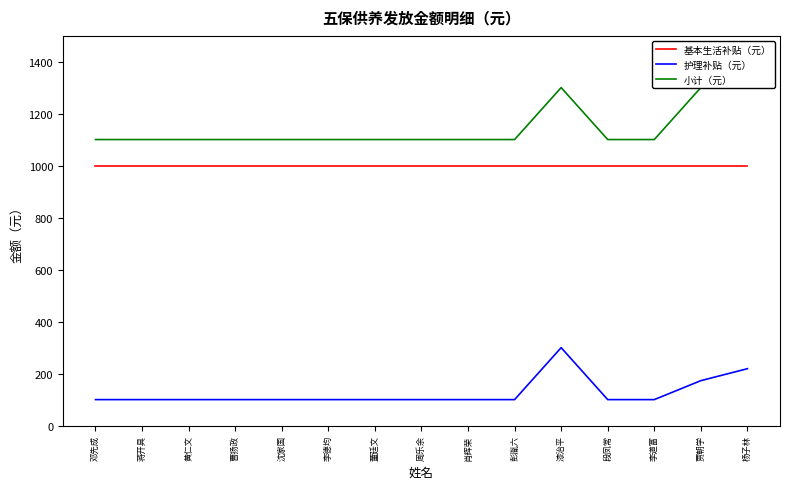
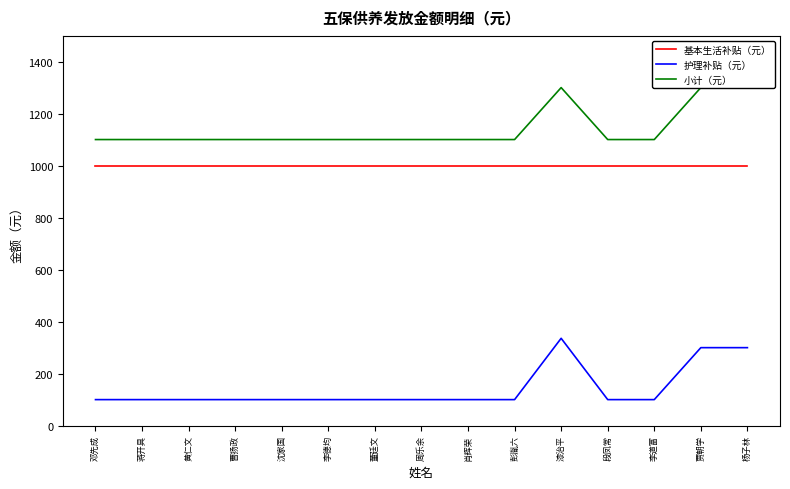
  {
    "基本生活补贴（元）": {
      "邓先成": 1000,
      "蒋开具": 1000,
      "黄仁文": 1000,
      "曹扬政": 1000,
      "沈家国": 1000,
      "李德均": 1000,
      "董廷文": 1000,
      "周乐余": 1000,
      "肖辉荣": 1000,
      "彭胤六": 1000,
      "漆治平": 1000,
      "段凤常": 1000,
      "李道富": 1000,
      "贾朝学": 1000,
      "杨子林": 1000
    },
    "护理补贴（元）": {
      "邓先成": 100,
      "蒋开具": 100,
      "黄仁文": 100,
      "曹扬政": 100,
      "沈家国": 100,
      "李德均": 100,
      "董廷文": 100,
      "周乐余": 100,
      "肖辉荣": 100,
      "彭胤六": 100,
-     "漆治平": 300,
+     "漆治平": 340,
      "段凤常": 100,
      "李道富": 100,
-     "贾朝学": 170,
-     "杨子林": 220
+     "贾朝学": 300,
+     "杨子林": 300
    },
    "小计（元）": {
      "邓先成": 1100,
      "蒋开具": 1100,
      "黄仁文": 1100,
      "曹扬政": 1100,
      "沈家国": 1100,
      "李德均": 1100,
      "董廷文": 1100,
      "周乐余": 1100,
      "肖辉荣": 1100,
      "彭胤六": 1100,
      "漆治平": 1300,
      "段凤常": 1100,
      "李道富": 1100
    }
  }
